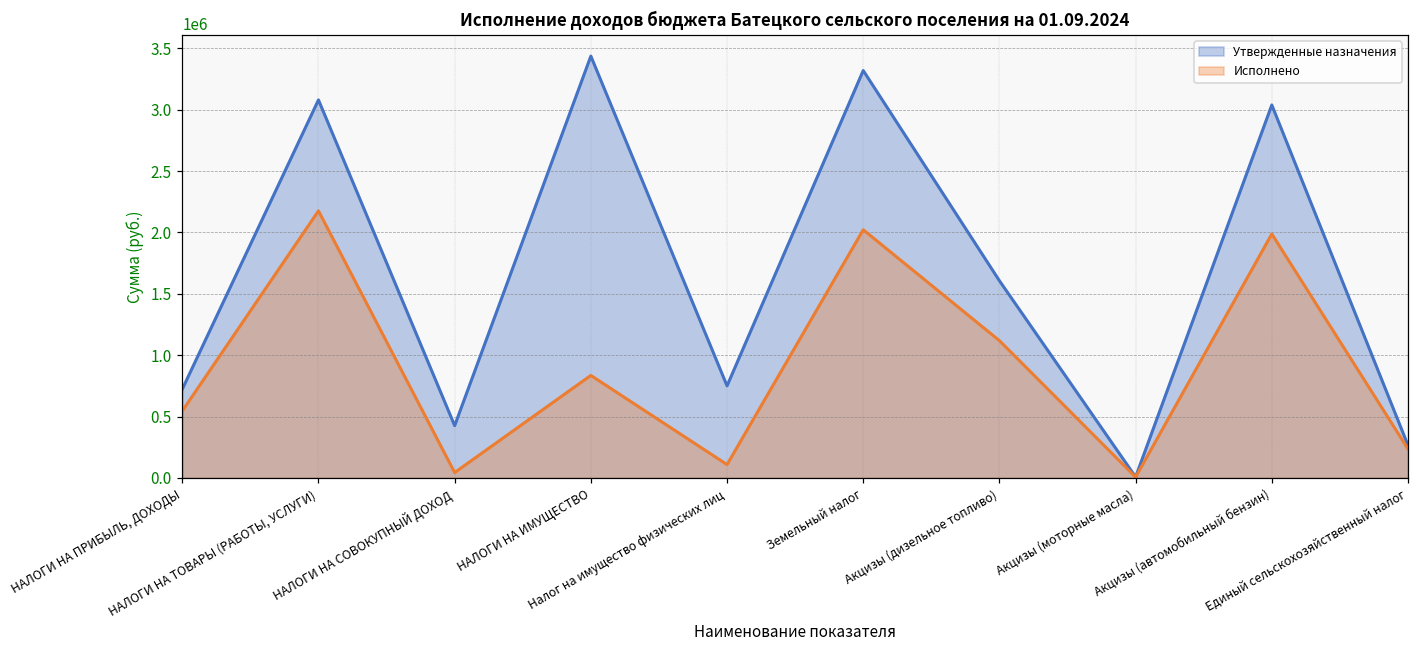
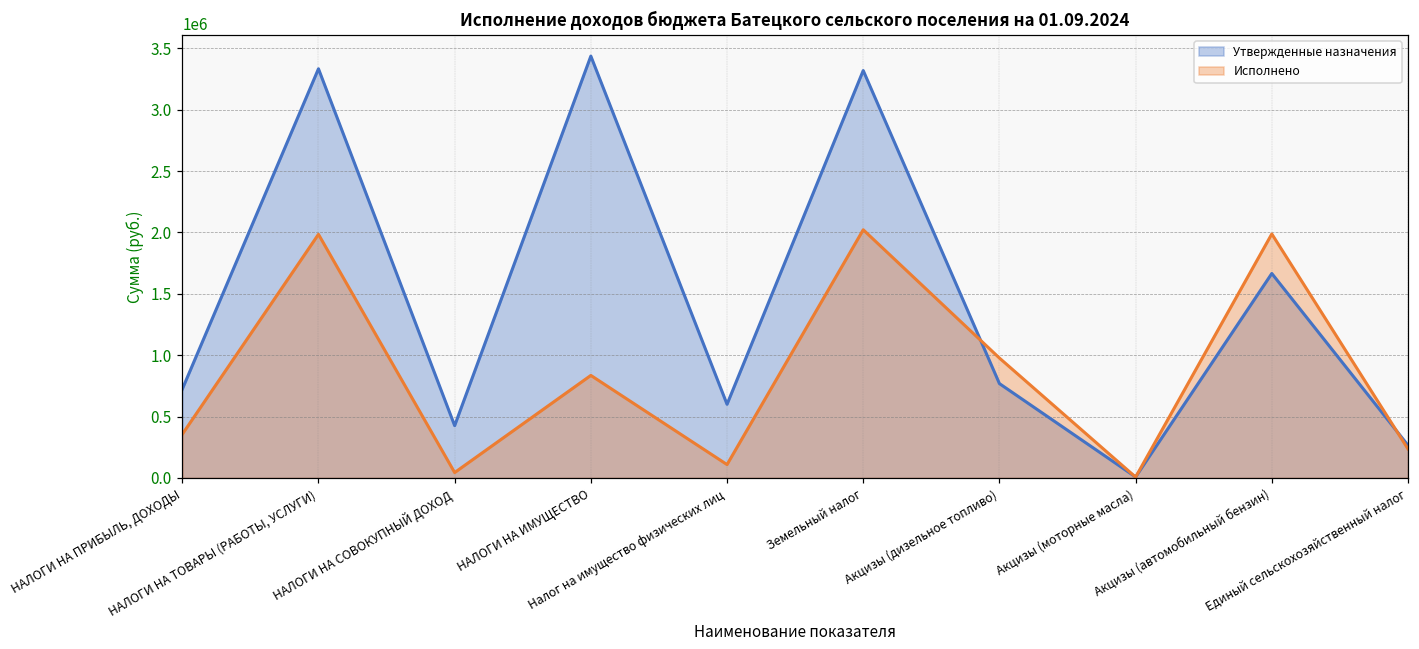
  {
    "Утвержденные назначения": {
      "НАЛОГИ НА ПРИБЫЛЬ, ДОХОДЫ": 720000,
-     "НАЛОГИ НА ТОВАРЫ (РАБОТЫ, УСЛУГИ)": 3080000,
+     "НАЛОГИ НА ТОВАРЫ (РАБОТЫ, УСЛУГИ)": 3330000,
      "НАЛОГИ НА СОВОКУПНЫЙ ДОХОД": 430000,
      "НАЛОГИ НА ИМУЩЕСТВО": 3440000,
-     "Налог на имущество физических лиц": 750000,
+     "Налог на имущество физических лиц": 600000,
      "Земельный налог": 3320000,
-     "Акцизы (дизельное топливо)": 1610000,
-     "Акцизы (автомобильный бензин)": 3040000,
+     "Акцизы (дизельное топливо)": 770000,
+     "Акцизы (автомобильный бензин)": 1670000,
      "Единый сельскохозяйственный налог": 270000
    },
    "Исполнено": {
-     "НАЛОГИ НА ПРИБЫЛЬ, ДОХОДЫ": 550000,
-     "НАЛОГИ НА ТОВАРЫ (РАБОТЫ, УСЛУГИ)": 2180000,
+     "НАЛОГИ НА ПРИБЫЛЬ, ДОХОДЫ": 360000,
+     "НАЛОГИ НА ТОВАРЫ (РАБОТЫ, УСЛУГИ)": 1980000,
      "НАЛОГИ НА СОВОКУПНЫЙ ДОХОД": 40000,
      "НАЛОГИ НА ИМУЩЕСТВО": 840000,
      "Налог на имущество физических лиц": 110000,
      "Земельный налог": 2020000,
-     "Акцизы (дизельное топливо)": 1120000,
+     "Акцизы (дизельное топливо)": 980000,
      "Акцизы (автомобильный бензин)": 1990000,
      "Единый сельскохозяйственный налог": 240000
    }
  }
